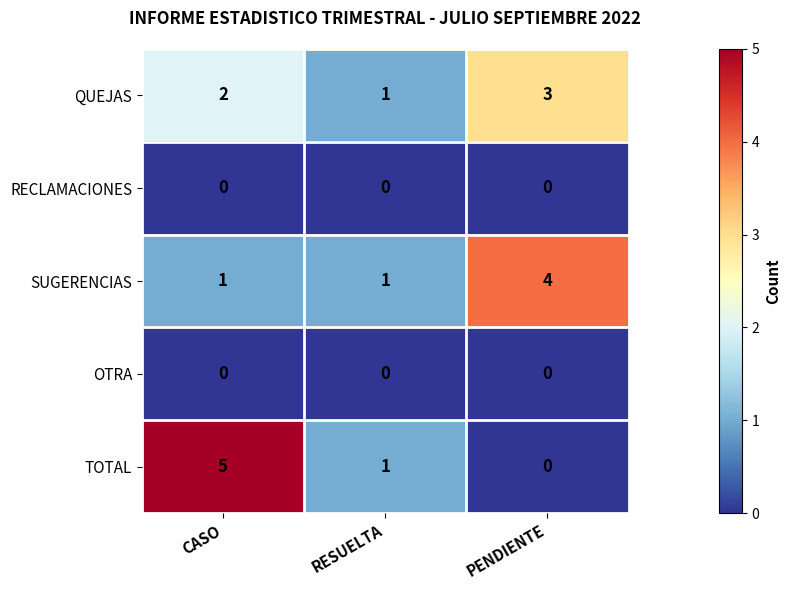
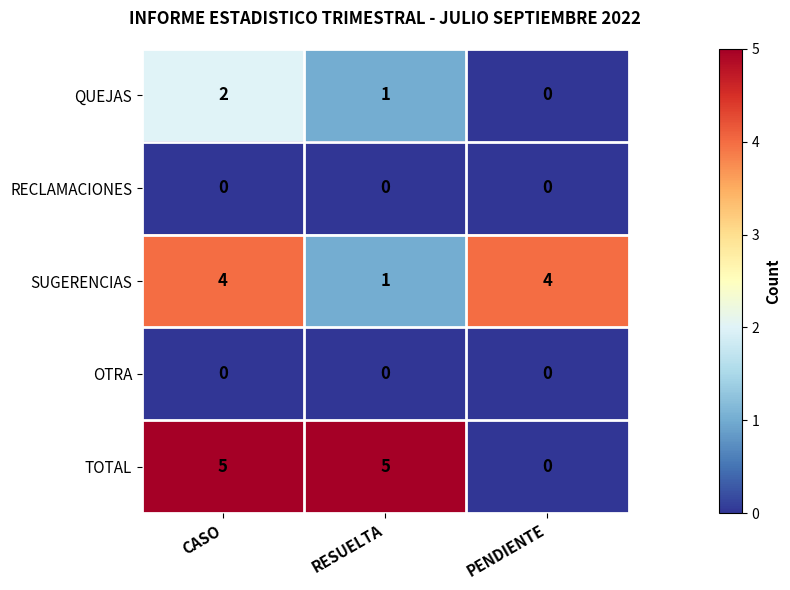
  {
    "QUEJAS": {
      "CASO": 2,
      "RESUELTA": 1,
-     "PENDIENTE": 3
+     "PENDIENTE": 0
    },
    "RECLAMACIONES": {
      "CASO": 0,
      "RESUELTA": 0,
      "PENDIENTE": 0
    },
    "SUGERENCIAS": {
-     "CASO": 1,
+     "CASO": 4,
      "RESUELTA": 1,
      "PENDIENTE": 4
    },
    "OTRA": {
      "CASO": 0,
      "RESUELTA": 0,
      "PENDIENTE": 0
    },
    "TOTAL": {
      "CASO": 5,
-     "RESUELTA": 1,
+     "RESUELTA": 5,
      "PENDIENTE": 0
    }
  }
